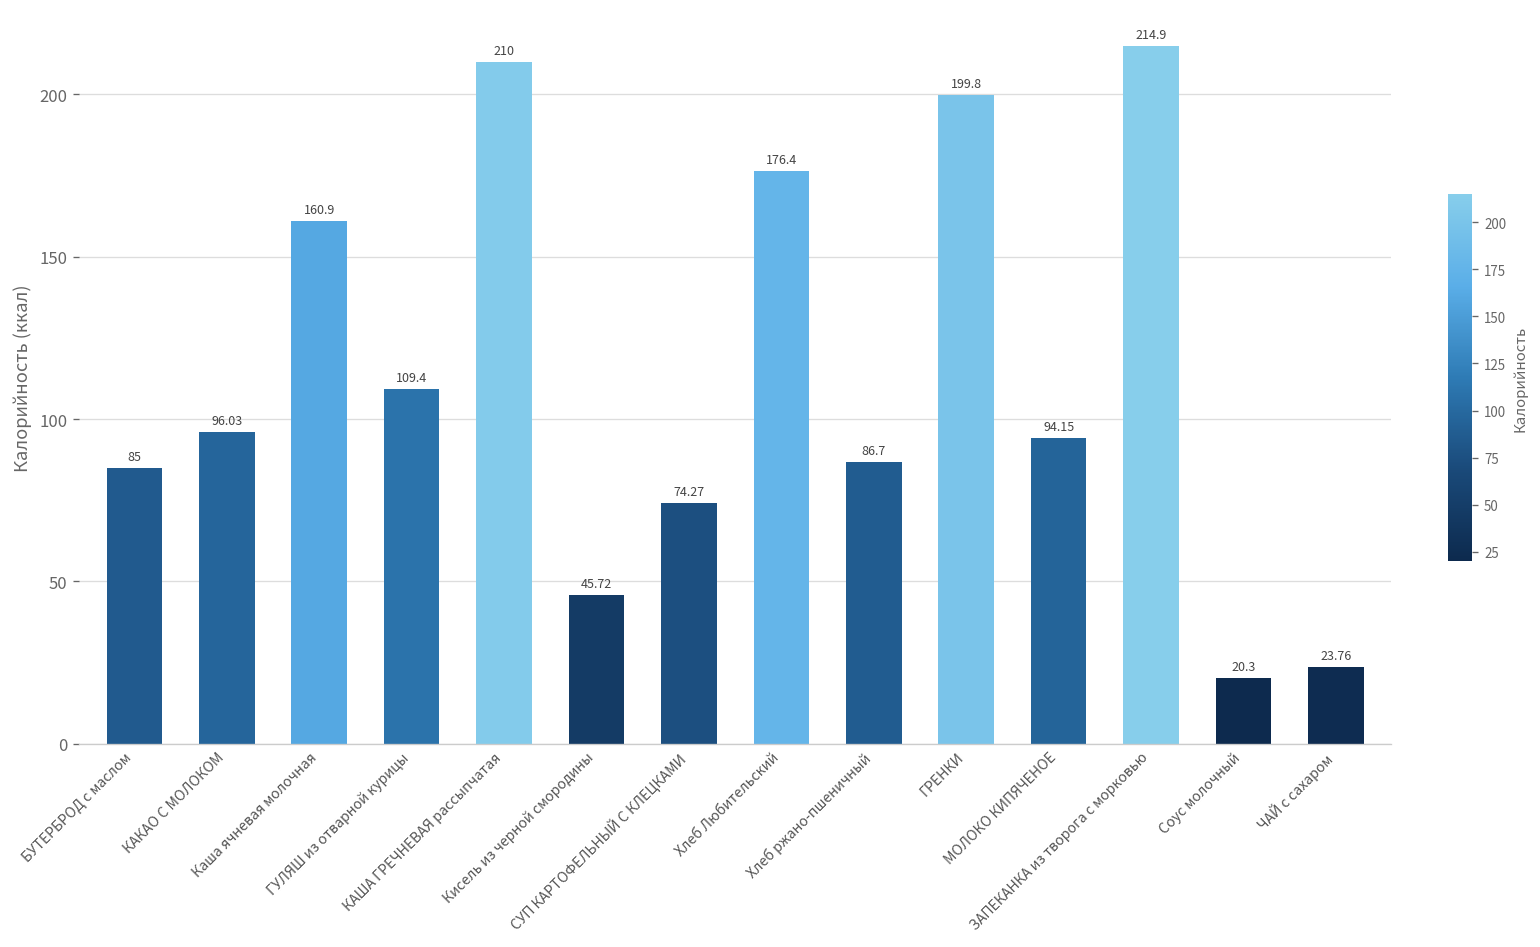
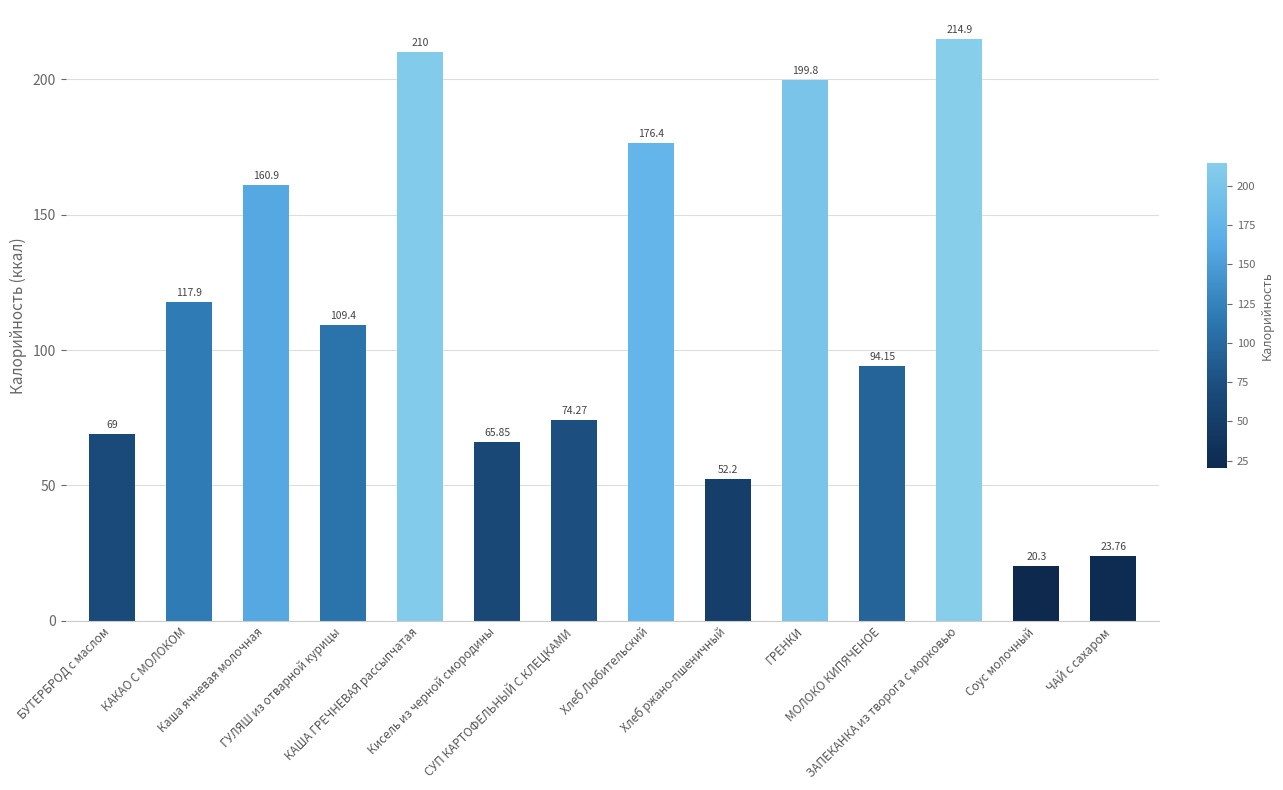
  {
-   "БУТЕРБРОД с маслом": 85,
-   "КАКАО С МОЛОКОМ": 96.03,
+   "БУТЕРБРОД с маслом": 69,
+   "КАКАО С МОЛОКОМ": 117.9,
    "Каша ячневая молочная": 160.9,
    "ГУЛЯШ из отварной курицы": 109.4,
    "КАША ГРЕЧНЕВАЯ рассыпчатая": 210,
-   "Кисель из черной смородины": 45.72,
+   "Кисель из черной смородины": 65.85,
    "СУП КАРТОФЕЛЬНЫЙ С КЛЕЦКАМИ": 74.27,
    "Хлеб Любительский": 176.4,
-   "Хлеб ржано-пшеничный": 86.7,
+   "Хлеб ржано-пшеничный": 52.2,
    "ГРЕНКИ": 199.8,
    "МОЛОКО КИПЯЧЕНОЕ": 94.15,
    "ЗАПЕКАНКА из творога с морковью": 214.9,
    "Соус молочный": 20.3,
    "ЧАЙ с сахаром": 23.76
  }
